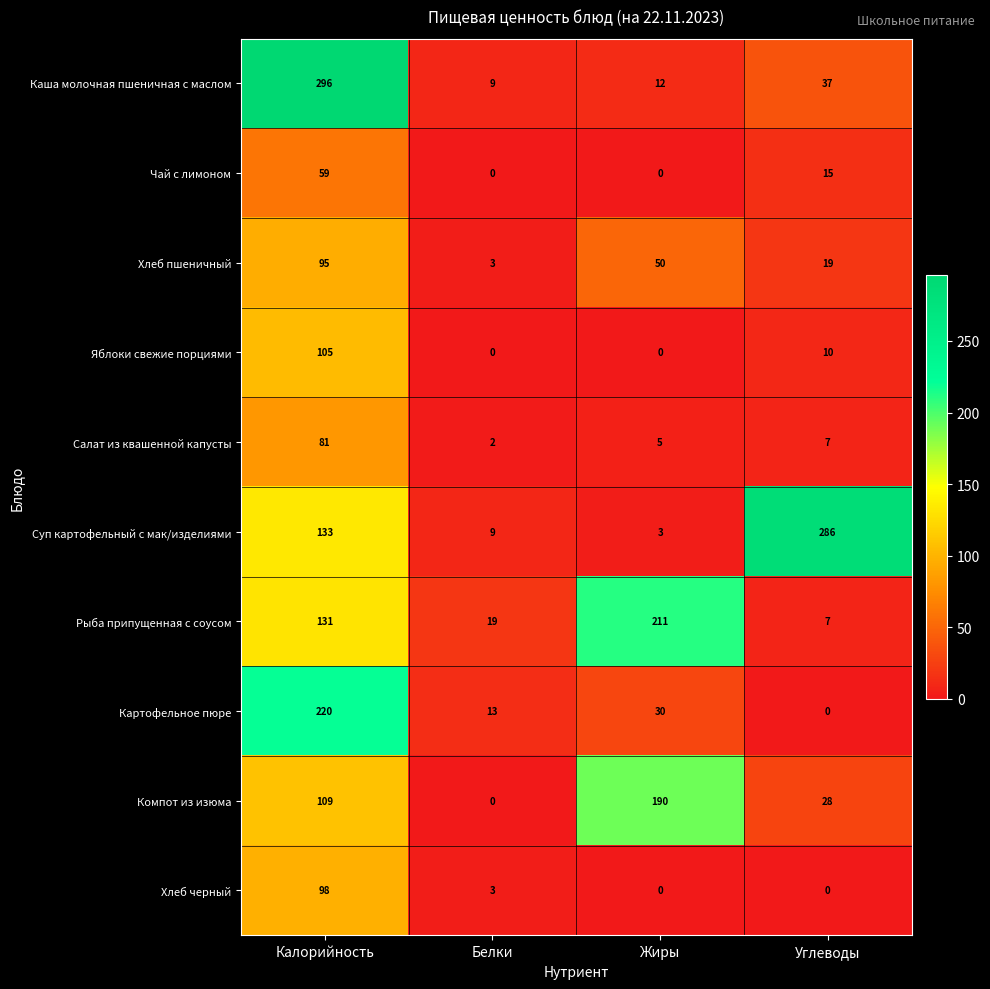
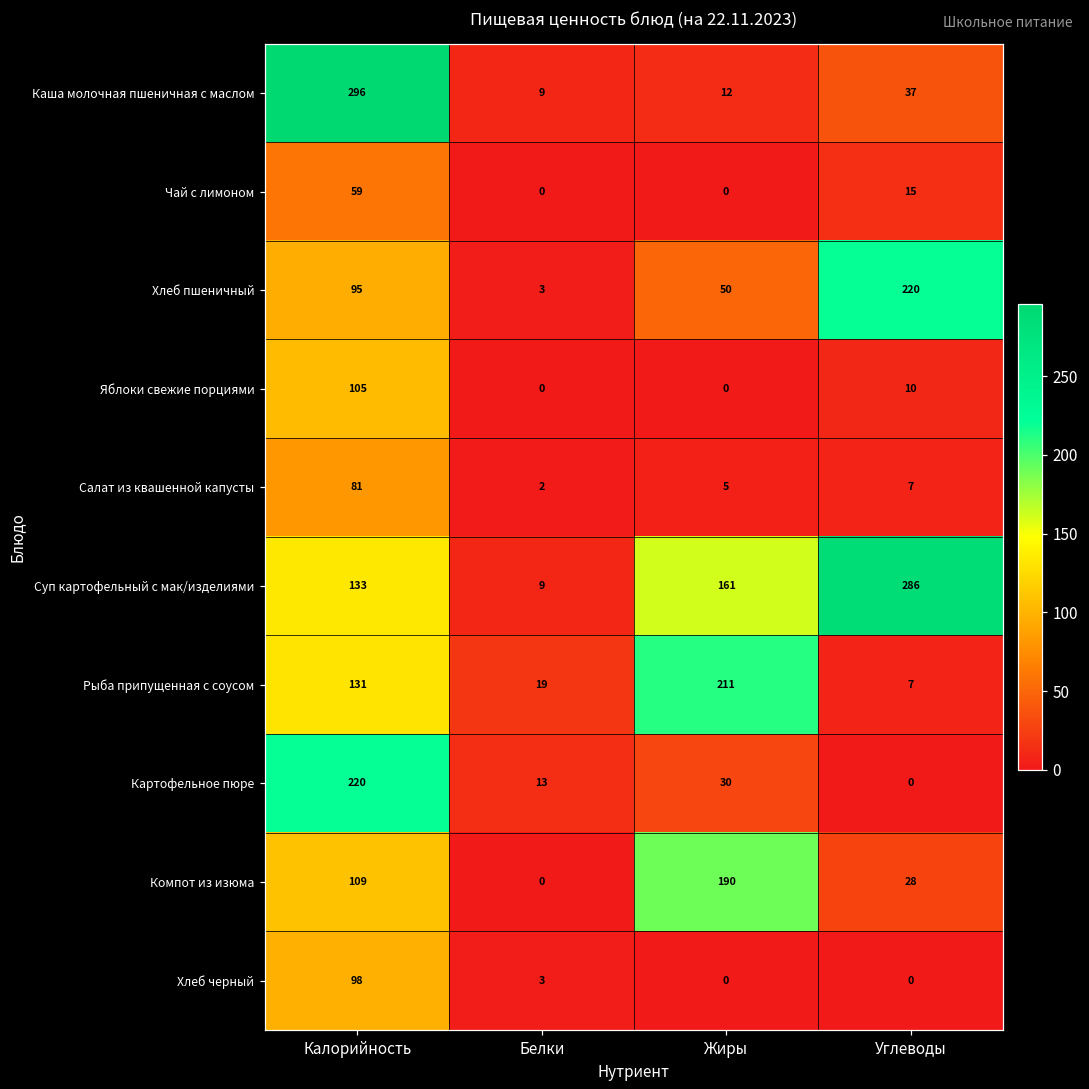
  {
    "Каша молочная пшеничная с маслом": {
      "Калорийность": 296,
      "Белки": 9,
      "Жиры": 12,
      "Углеводы": 37
    },
    "Чай с лимоном": {
      "Калорийность": 59,
      "Белки": 0,
      "Жиры": 0,
      "Углеводы": 15
    },
    "Хлеб пшеничный": {
      "Калорийность": 95,
      "Белки": 3,
      "Жиры": 50,
-     "Углеводы": 19
+     "Углеводы": 220
    },
    "Яблоки свежие порциями": {
      "Калорийность": 105,
      "Белки": 0,
      "Жиры": 0,
      "Углеводы": 10
    },
    "Салат из квашенной капусты": {
      "Калорийность": 81,
      "Белки": 2,
      "Жиры": 5,
      "Углеводы": 7
    },
    "Суп картофельный с мак/изделиями": {
      "Калорийность": 133,
      "Белки": 9,
-     "Жиры": 3,
+     "Жиры": 161,
      "Углеводы": 286
    },
    "Рыба припущенная с соусом": {
      "Калорийность": 131,
      "Белки": 19,
      "Жиры": 211,
      "Углеводы": 7
    },
    "Картофельное пюре": {
      "Калорийность": 220,
      "Белки": 13,
      "Жиры": 30,
      "Углеводы": 0
    },
    "Компот из изюма": {
      "Калорийность": 109,
      "Белки": 0,
      "Жиры": 190,
      "Углеводы": 28
    },
    "Хлеб черный": {
      "Калорийность": 98,
      "Белки": 3,
      "Жиры": 0,
      "Углеводы": 0
    }
  }
